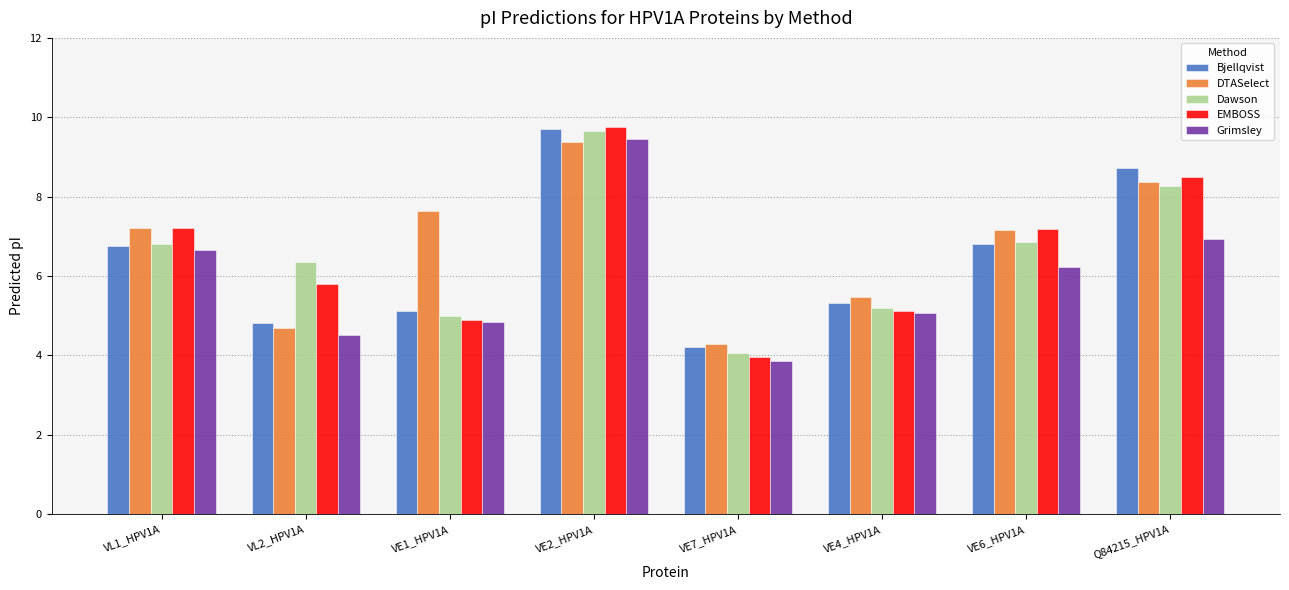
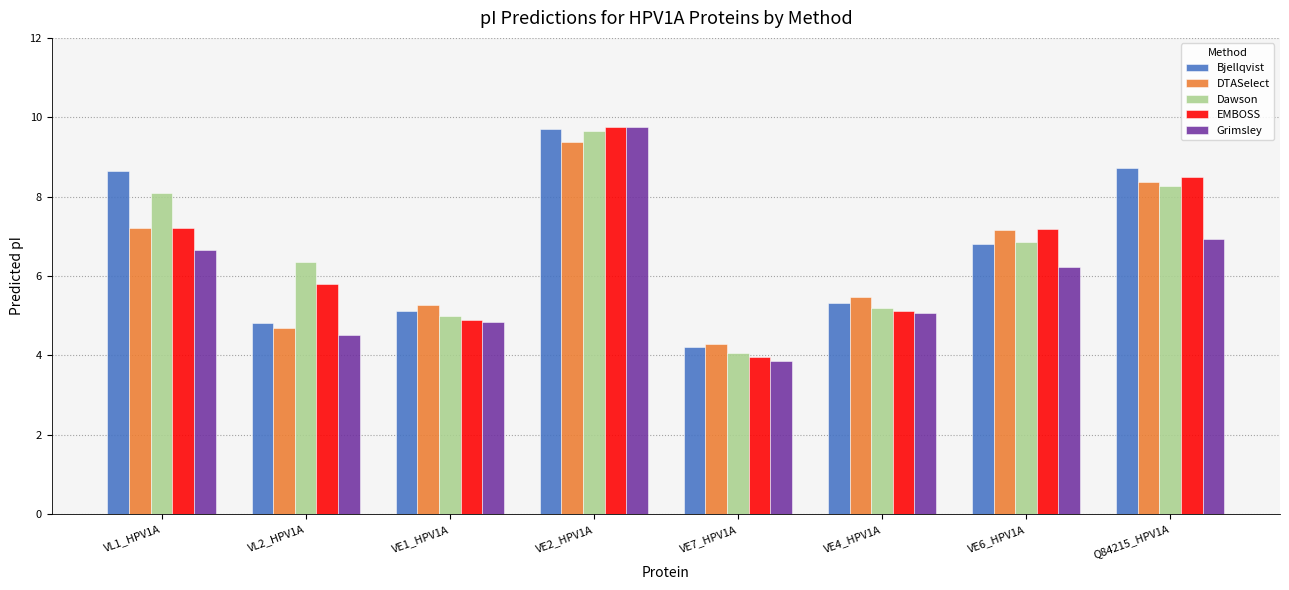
  {
    "Bjellqvist": {
-     "VL1_HPV1A": 6.8,
+     "VL1_HPV1A": 8.6,
      "VL2_HPV1A": 4.8,
      "VE1_HPV1A": 5.1,
      "VE2_HPV1A": 9.7,
      "VE7_HPV1A": 4.2,
      "VE4_HPV1A": 5.3,
      "VE6_HPV1A": 6.8,
      "Q84215_HPV1A": 8.7
    },
    "DTASelect": {
      "VL1_HPV1A": 7.2,
      "VL2_HPV1A": 4.7,
-     "VE1_HPV1A": 7.6,
+     "VE1_HPV1A": 5.3,
      "VE2_HPV1A": 9.4,
      "VE7_HPV1A": 4.3,
      "VE4_HPV1A": 5.5,
      "VE6_HPV1A": 7.2,
      "Q84215_HPV1A": 8.4
    },
    "Dawson": {
-     "VL1_HPV1A": 6.8,
+     "VL1_HPV1A": 8.1,
      "VL2_HPV1A": 6.4,
      "VE1_HPV1A": 5.0,
      "VE2_HPV1A": 9.6,
      "VE7_HPV1A": 4.1,
      "VE4_HPV1A": 5.2,
      "VE6_HPV1A": 6.9,
      "Q84215_HPV1A": 8.3
    },
    "EMBOSS": {
      "VL1_HPV1A": 7.2,
      "VL2_HPV1A": 5.8,
      "VE1_HPV1A": 4.9,
      "VE2_HPV1A": 9.8,
      "VE7_HPV1A": 3.9,
      "VE4_HPV1A": 5.1,
      "VE6_HPV1A": 7.2,
      "Q84215_HPV1A": 8.5
    },
    "Grimsley": {
      "VL1_HPV1A": 6.6,
      "VL2_HPV1A": 4.5,
      "VE1_HPV1A": 4.9,
-     "VE2_HPV1A": 9.4,
+     "VE2_HPV1A": 9.8,
      "VE7_HPV1A": 3.8,
      "VE4_HPV1A": 5.1,
      "VE6_HPV1A": 6.2,
      "Q84215_HPV1A": 6.9
    }
  }
